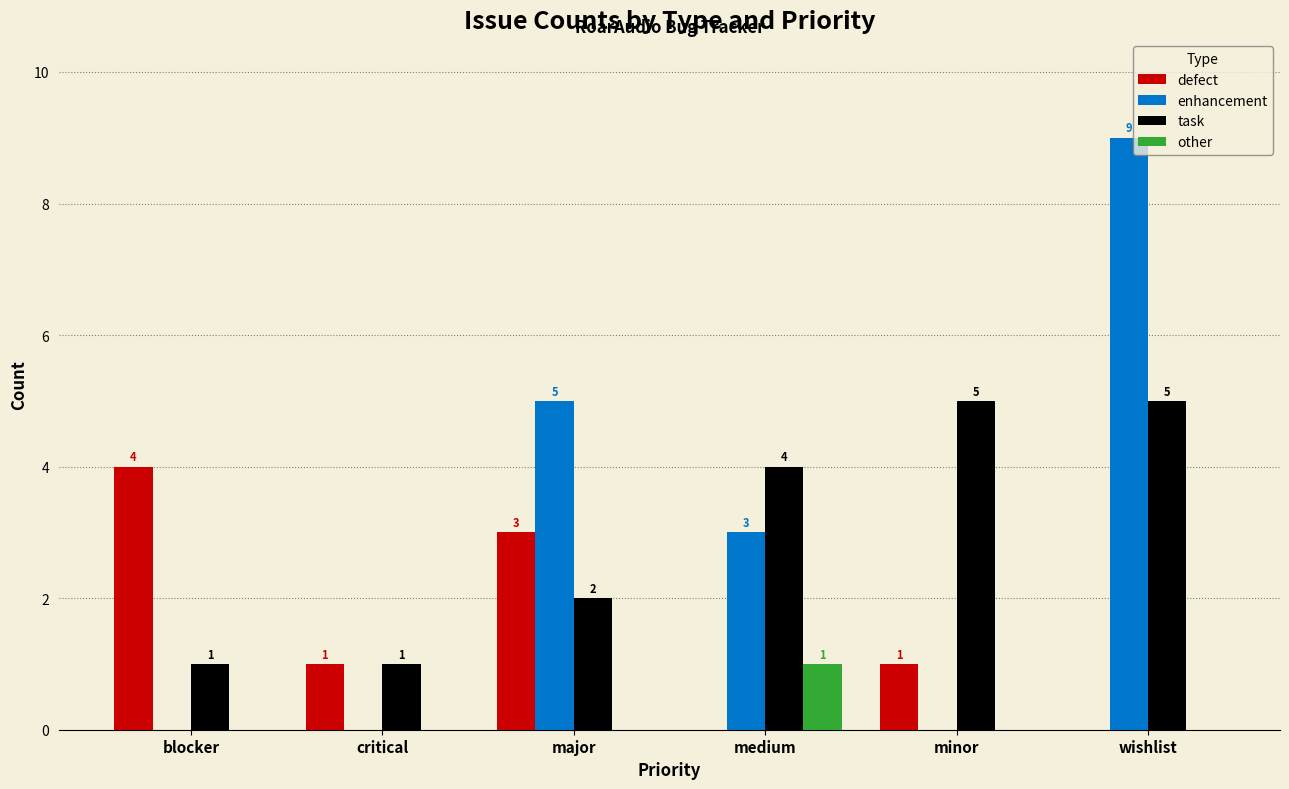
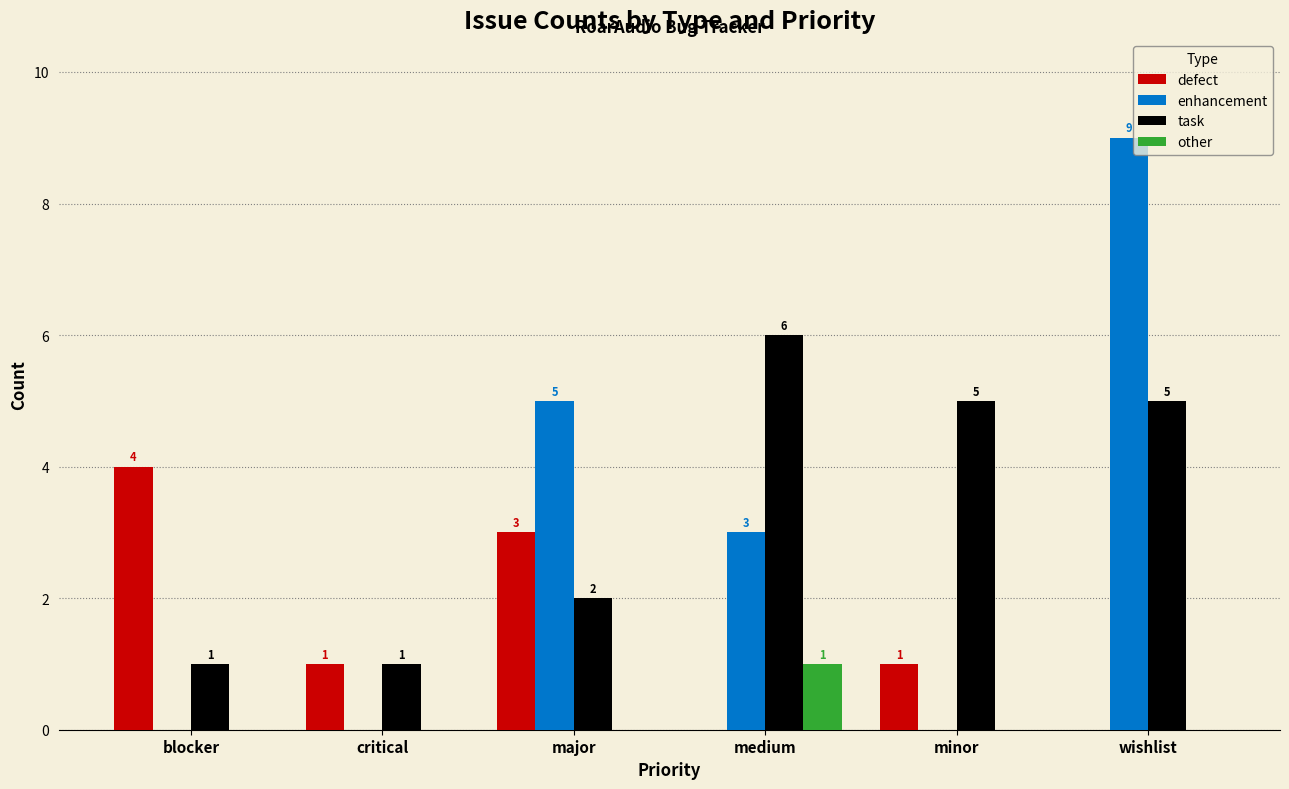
  {
    "defect": {
      "blocker": 4,
      "critical": 1,
      "major": 3,
      "minor": 1
    },
    "enhancement": {
      "major": 5,
      "medium": 3,
      "wishlist": 9
    },
    "task": {
      "blocker": 1,
      "critical": 1,
      "major": 2,
-     "medium": 4,
+     "medium": 6,
      "minor": 5,
      "wishlist": 5
    },
    "other": {
      "medium": 1
    }
  }
